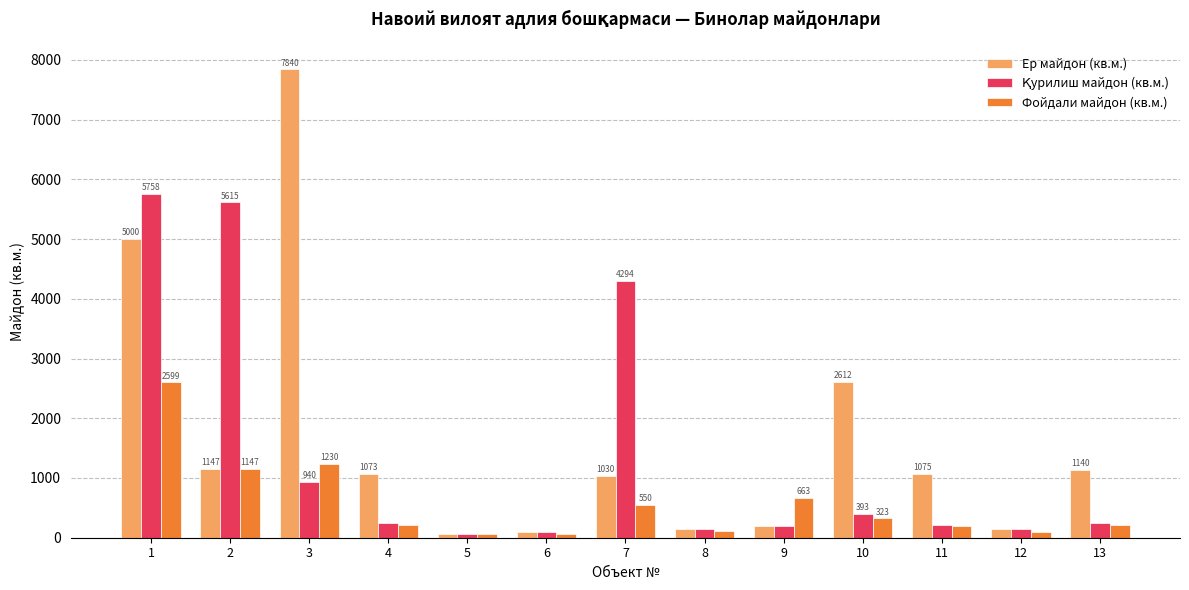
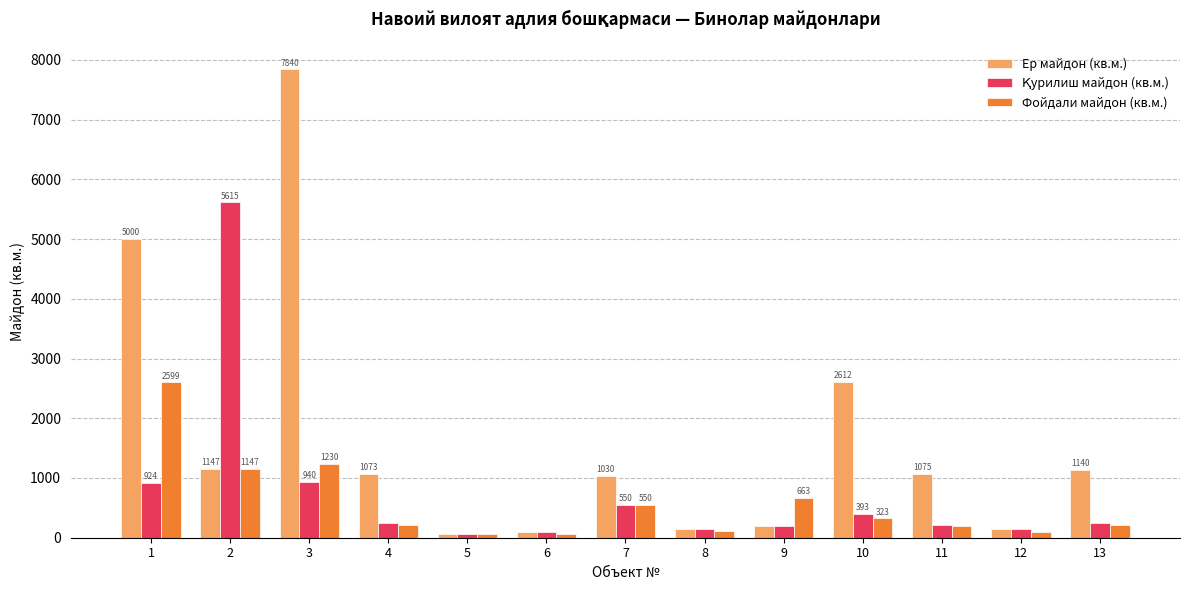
  {
    "Ер майдон (кв.м.)": {
      "1": 5000,
      "2": 1147,
      "3": 7840,
      "4": 1073,
      "7": 1030,
      "10": 2612,
      "11": 1075,
      "13": 1140
    },
    "Қурилиш майдон (кв.м.)": {
-     "1": 5758,
+     "1": 924,
      "2": 5615,
      "3": 940,
-     "7": 4294,
+     "7": 550,
      "10": 393
    },
    "Фойдали майдон (кв.м.)": {
      "1": 2599,
      "2": 1147,
      "3": 1230,
      "7": 550,
      "9": 663,
      "10": 323
    }
  }
